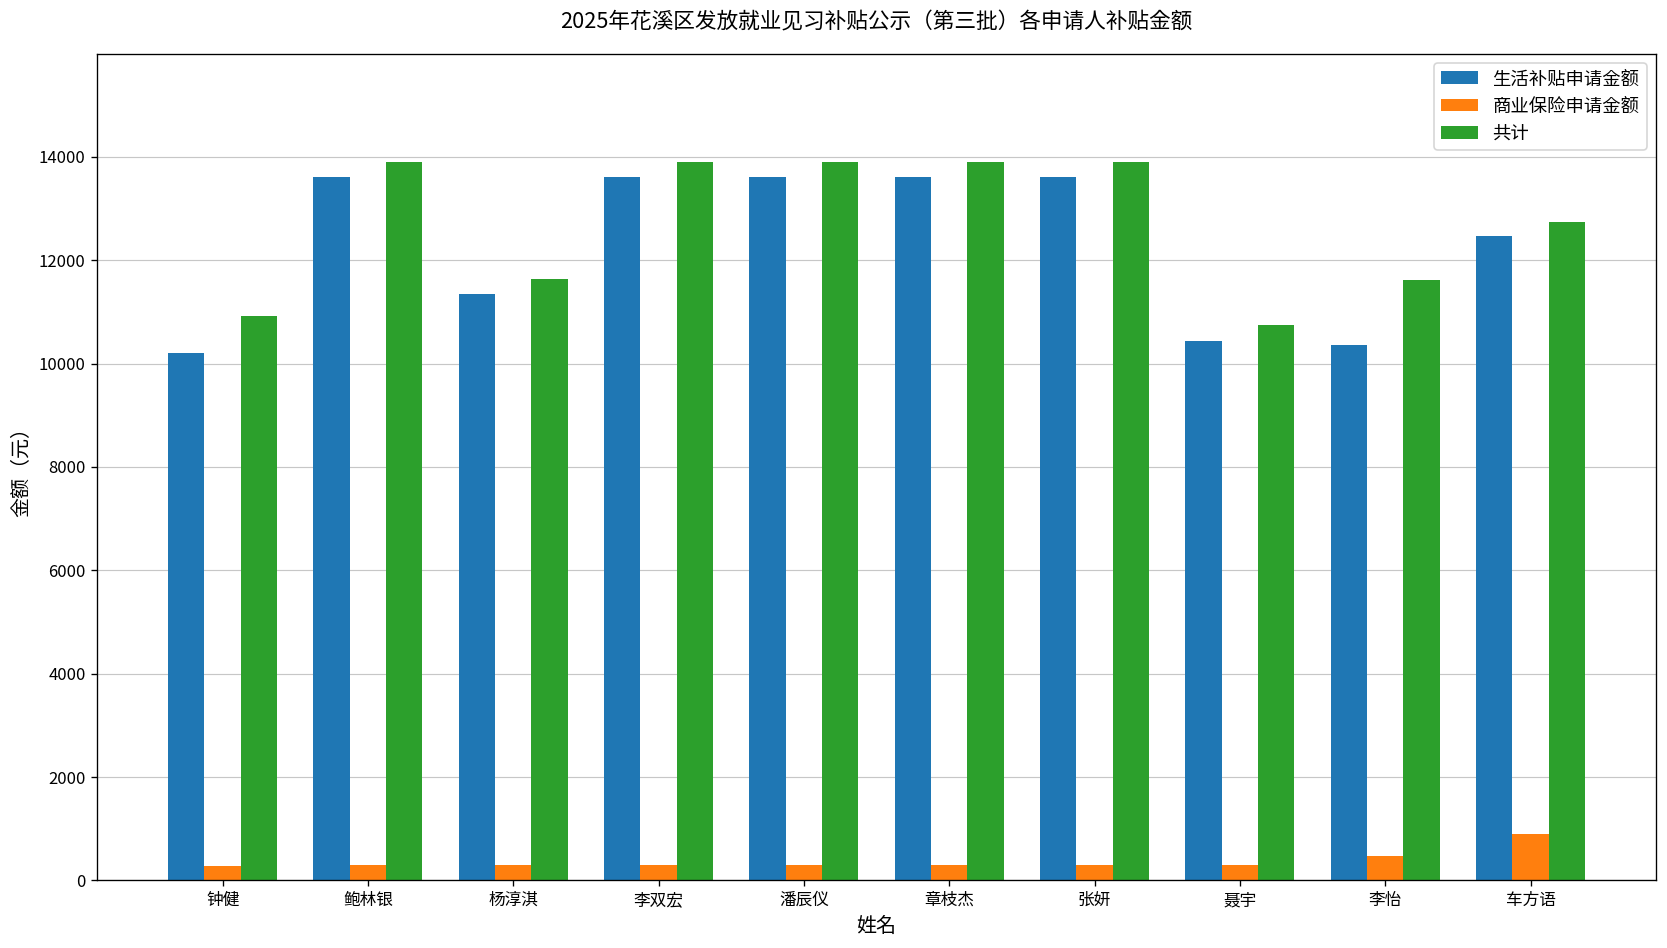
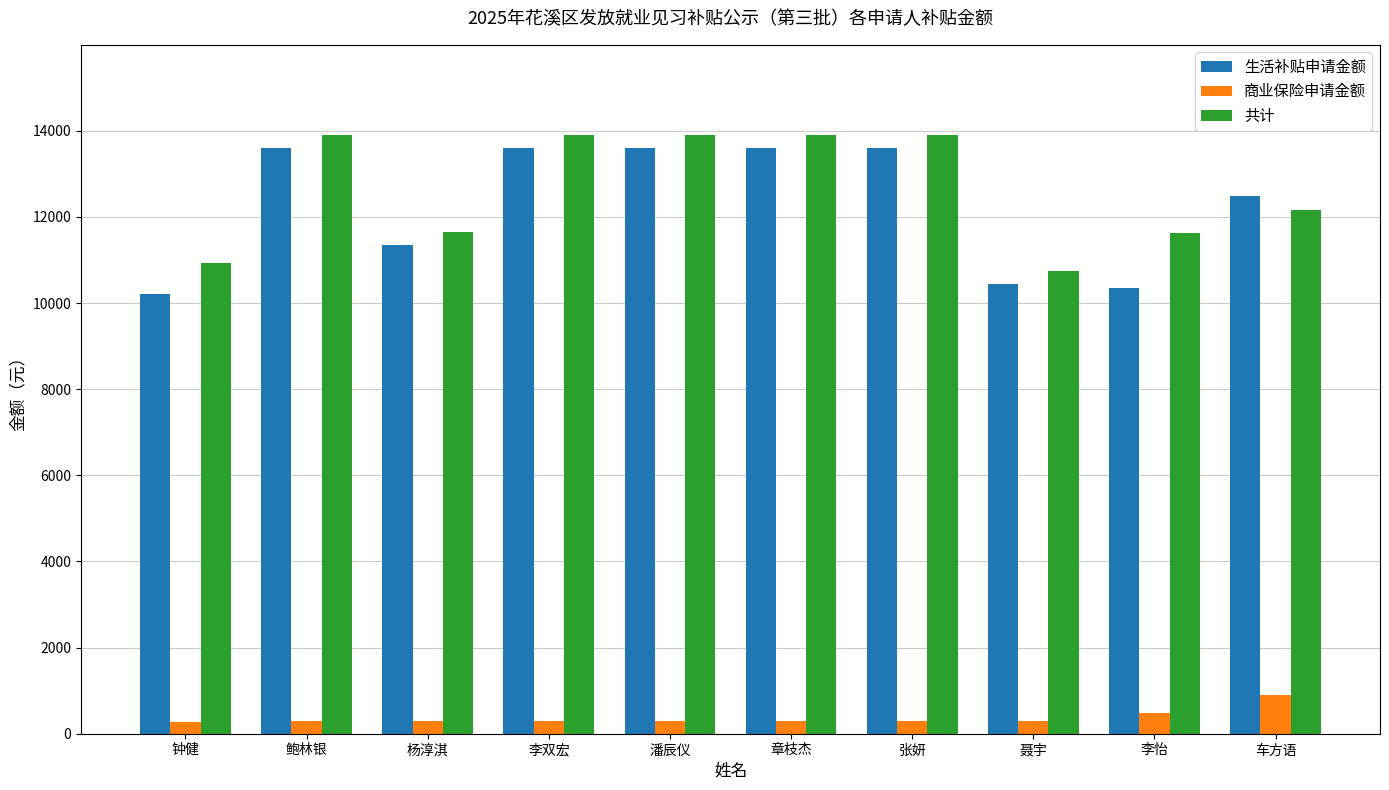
  {
    "生活补贴申请金额": {
      "钟健": 10200,
      "鲍林银": 13600,
      "杨淳淇": 11300,
      "李双宏": 13600,
      "潘辰仪": 13600,
      "章枝杰": 13600,
      "张妍": 13600,
      "聂宇": 10400,
      "李怡": 10400,
      "车方语": 12500
    },
    "商业保险申请金额": {
      "钟健": 300,
      "鲍林银": 300,
      "杨淳淇": 300,
      "李双宏": 300,
      "潘辰仪": 300,
      "章枝杰": 300,
      "张妍": 300,
      "聂宇": 300,
      "李怡": 500,
      "车方语": 900
    },
    "共计": {
      "钟健": 10900,
      "鲍林银": 13900,
      "杨淳淇": 11600,
      "李双宏": 13900,
      "潘辰仪": 13900,
      "章枝杰": 13900,
      "张妍": 13900,
      "聂宇": 10700,
      "李怡": 11600,
-     "车方语": 12700
+     "车方语": 12200
    }
  }
